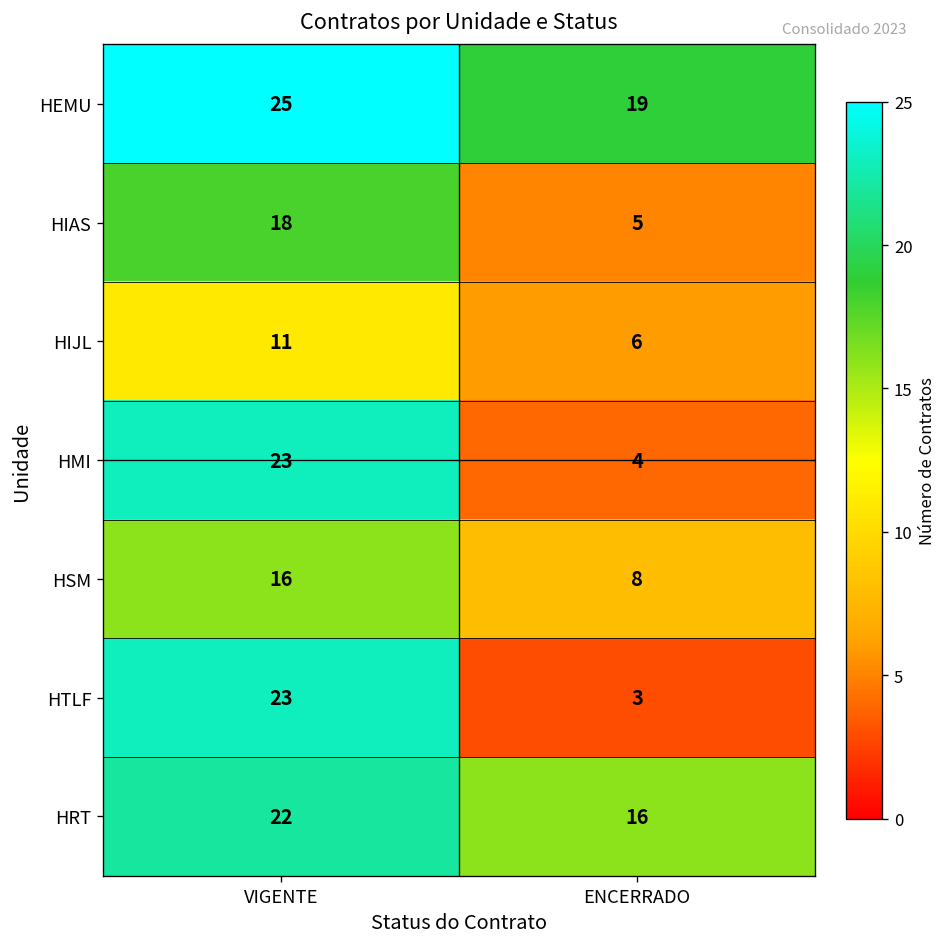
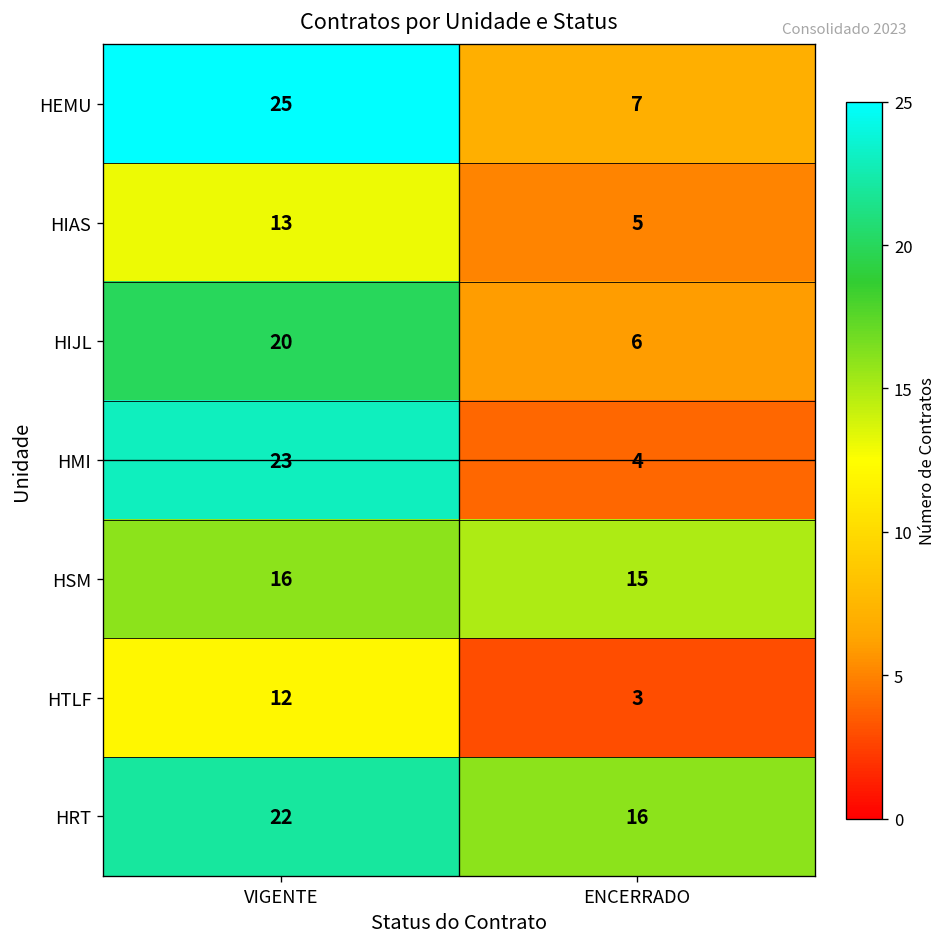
  {
    "HEMU": {
      "VIGENTE": 25,
-     "ENCERRADO": 19
+     "ENCERRADO": 7
    },
    "HIAS": {
-     "VIGENTE": 18,
+     "VIGENTE": 13,
      "ENCERRADO": 5
    },
    "HIJL": {
-     "VIGENTE": 11,
+     "VIGENTE": 20,
      "ENCERRADO": 6
    },
    "HMI": {
      "VIGENTE": 23,
      "ENCERRADO": 4
    },
    "HSM": {
      "VIGENTE": 16,
-     "ENCERRADO": 8
+     "ENCERRADO": 15
    },
    "HTLF": {
-     "VIGENTE": 23,
+     "VIGENTE": 12,
      "ENCERRADO": 3
    },
    "HRT": {
      "VIGENTE": 22,
      "ENCERRADO": 16
    }
  }
